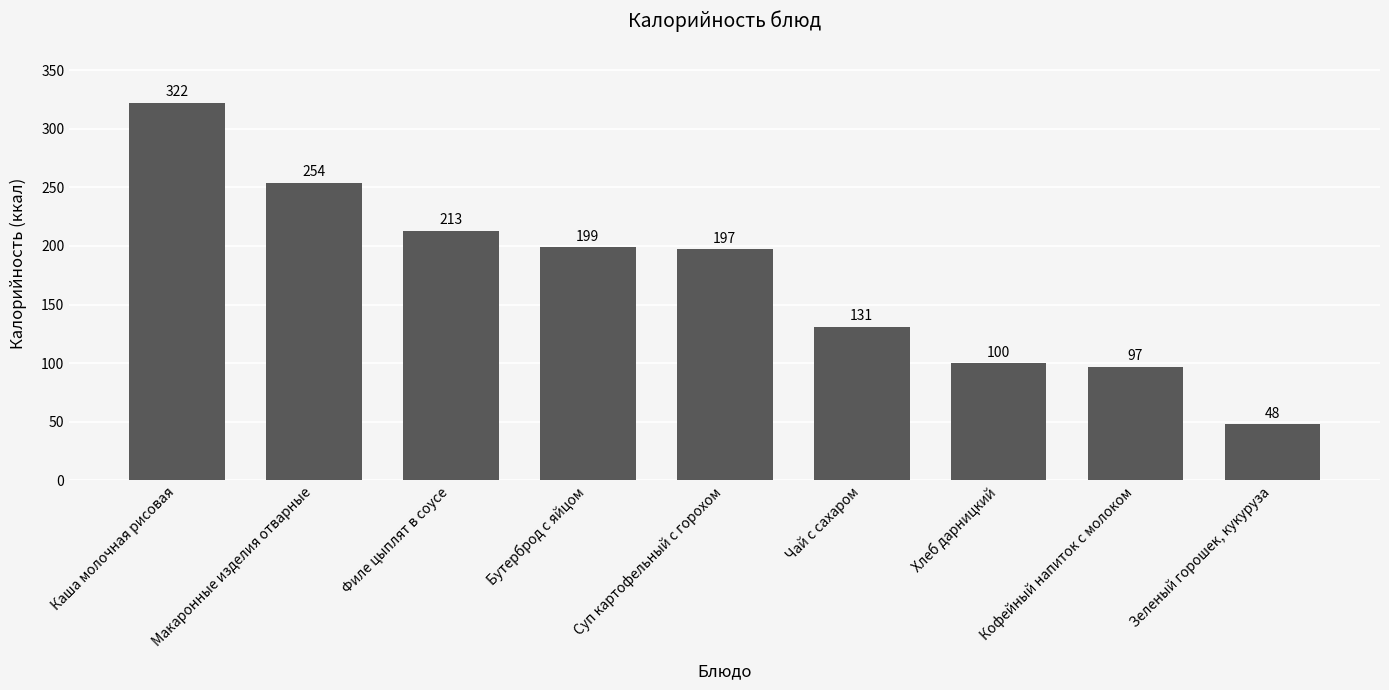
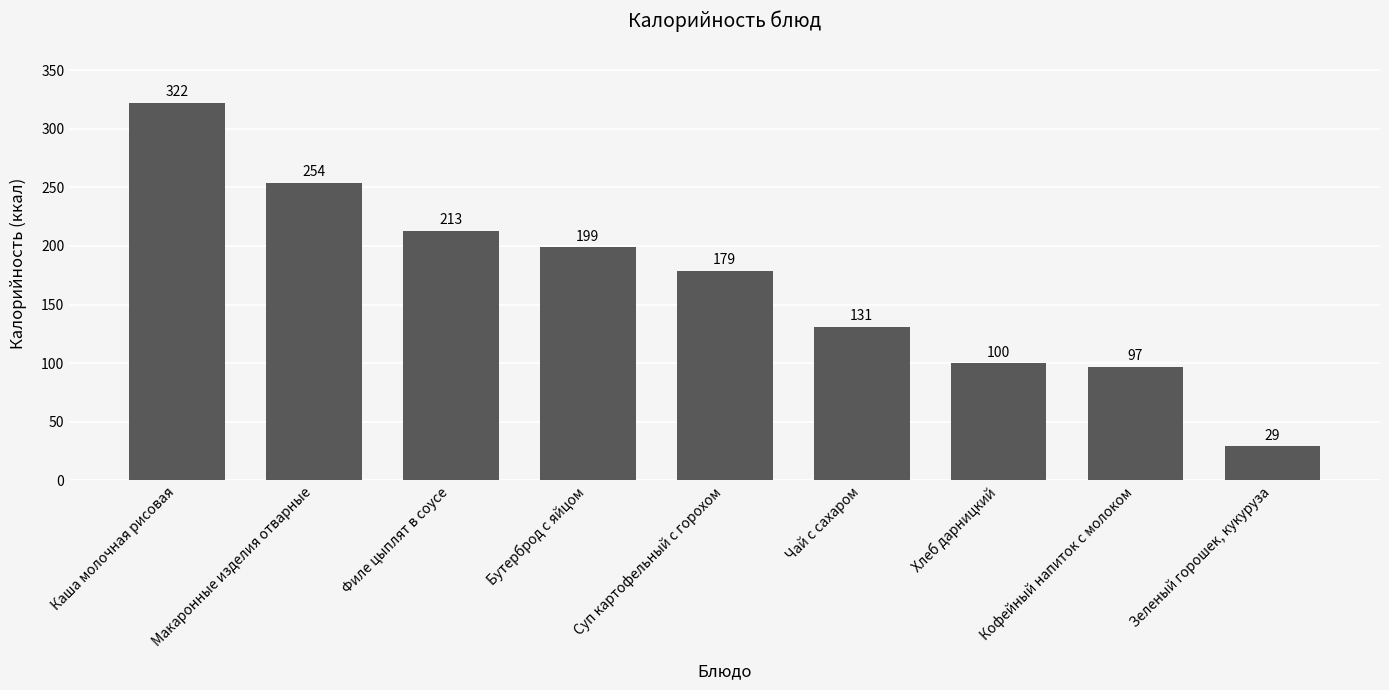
  {
    "Каша молочная рисовая": 322,
    "Макаронные изделия отварные": 254,
    "Филе цыплят в соусе": 213,
    "Бутерброд с яйцом": 199,
-   "Суп картофельный с горохом": 197,
+   "Суп картофельный с горохом": 179,
    "Чай с сахаром": 131,
    "Хлеб дарницкий": 100,
    "Кофейный напиток с молоком": 97,
-   "Зеленый горошек, кукуруза": 48
+   "Зеленый горошек, кукуруза": 29
  }
